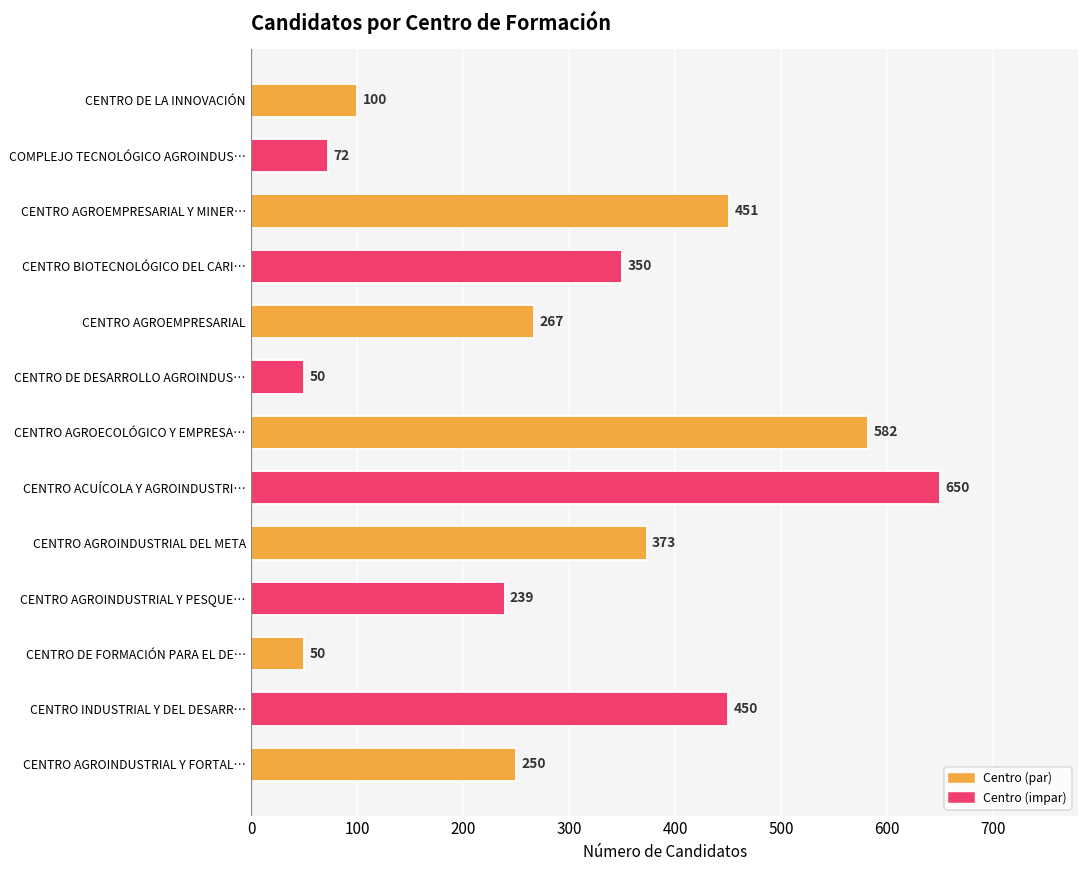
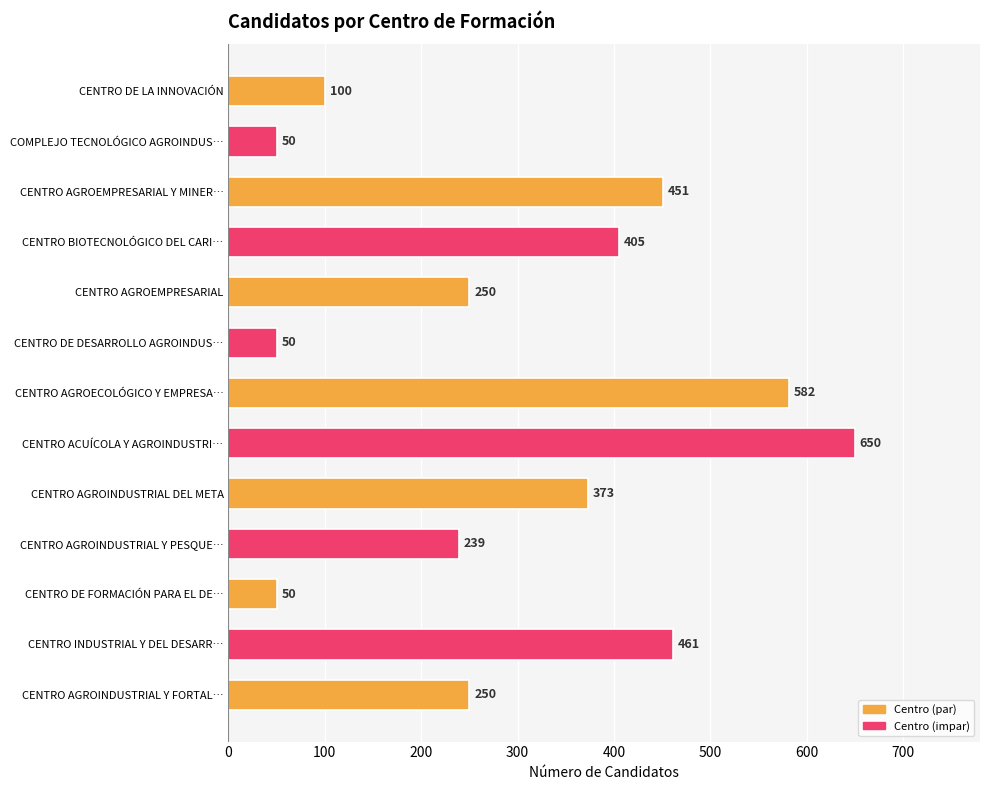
  {
    "CENTRO DE LA INNOVACIÓN": 100,
-   "COMPLEJO TECNOLÓGICO AGROINDUS…": 72,
+   "COMPLEJO TECNOLÓGICO AGROINDUS…": 50,
    "CENTRO AGROEMPRESARIAL Y MINER…": 451,
-   "CENTRO BIOTECNOLÓGICO DEL CARI…": 350,
-   "CENTRO AGROEMPRESARIAL": 267,
+   "CENTRO BIOTECNOLÓGICO DEL CARI…": 405,
+   "CENTRO AGROEMPRESARIAL": 250,
    "CENTRO DE DESARROLLO AGROINDUS…": 50,
    "CENTRO AGROECOLÓGICO Y EMPRESA…": 582,
    "CENTRO ACUÍCOLA Y AGROINDUSTRI…": 650,
    "CENTRO AGROINDUSTRIAL DEL META": 373,
    "CENTRO AGROINDUSTRIAL Y PESQUE…": 239,
    "CENTRO DE FORMACIÓN PARA EL DE…": 50,
-   "CENTRO INDUSTRIAL Y DEL DESARR…": 450,
+   "CENTRO INDUSTRIAL Y DEL DESARR…": 461,
    "CENTRO AGROINDUSTRIAL Y FORTAL…": 250
  }
